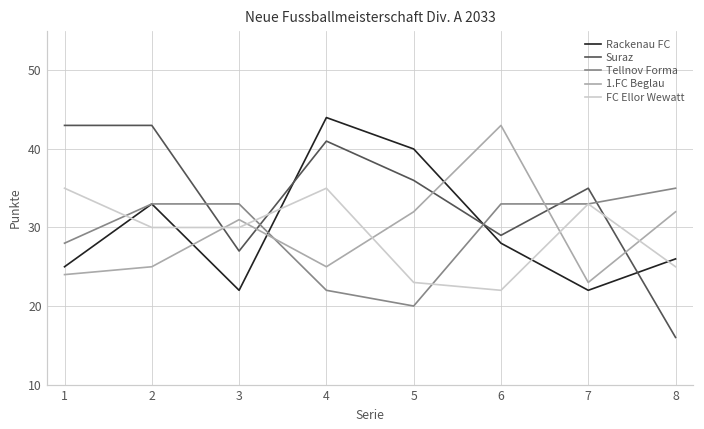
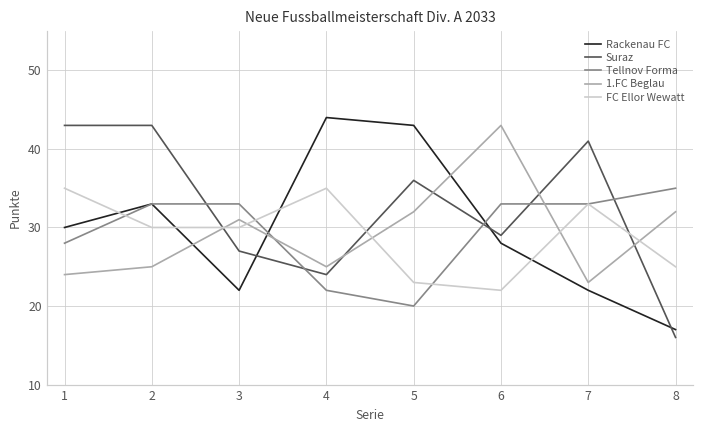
  {
    "Rackenau FC": {
-     "1": 25,
+     "1": 30,
      "3": 22,
      "4": 44,
-     "5": 40,
+     "5": 43,
      "6": 28,
      "7": 22,
-     "8": 26
+     "8": 17
    },
    "Suraz": {
      "1": 43,
      "2": 43,
      "3": 27,
-     "4": 41,
+     "4": 24,
      "5": 36,
      "6": 29,
-     "7": 35,
+     "7": 41,
      "8": 16
    }
  }
